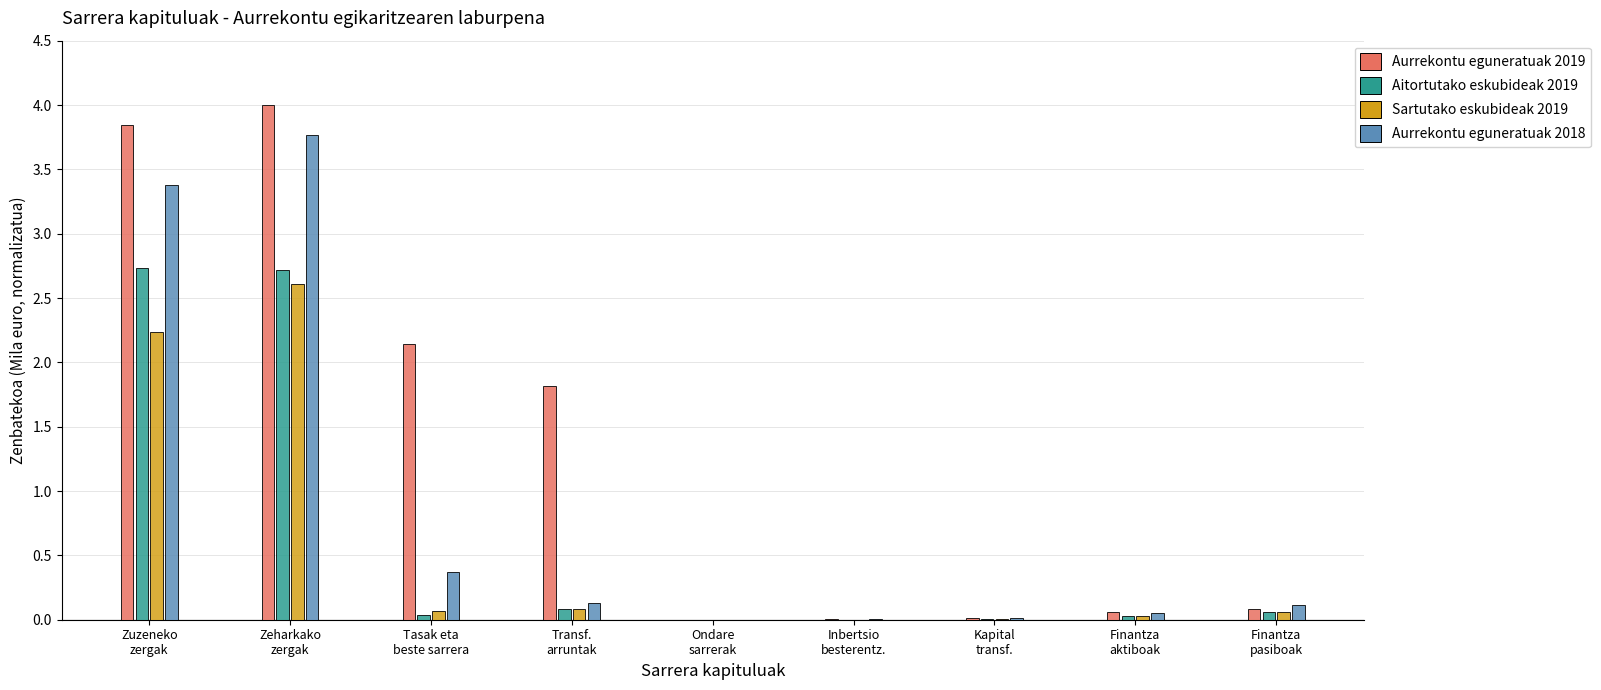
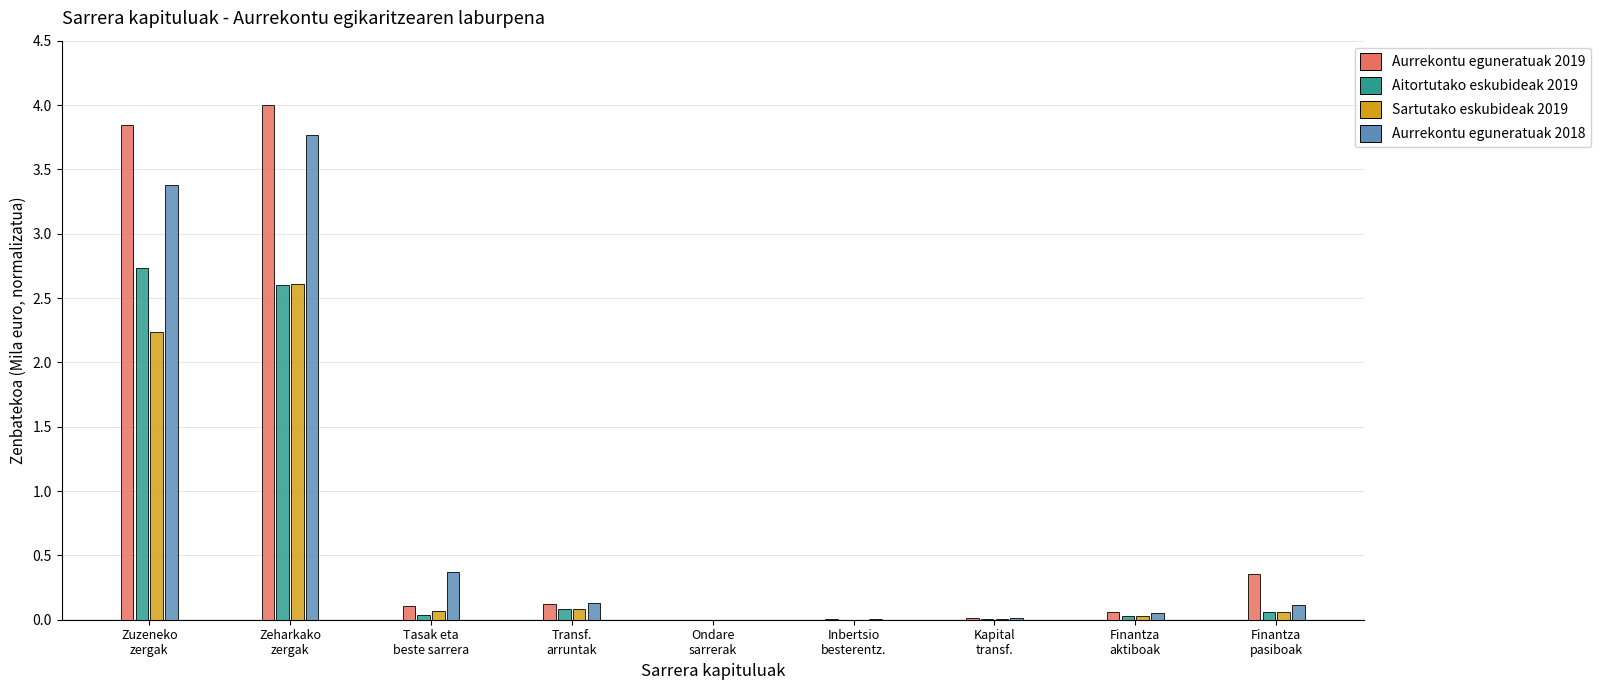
  {
    "Aurrekontu eguneratuak 2019": {
      "Zuzeneko zergak": 3.85,
      "Zeharkako zergak": 4.00,
-     "Tasak eta beste sarrera": 2.14,
-     "Transf. arruntak": 1.81,
+     "Tasak eta beste sarrera": 0.11,
+     "Transf. arruntak": 0.12,
      "Finantza aktiboak": 0.06,
-     "Finantza pasiboak": 0.08
+     "Finantza pasiboak": 0.35
    },
    "Aitortutako eskubideak 2019": {
      "Zuzeneko zergak": 2.74,
-     "Zeharkako zergak": 2.71,
+     "Zeharkako zergak": 2.60,
      "Tasak eta beste sarrera": 0.03,
      "Transf. arruntak": 0.09,
      "Finantza aktiboak": 0.03,
      "Finantza pasiboak": 0.06
    },
    "Sartutako eskubideak 2019": {
      "Zuzeneko zergak": 2.23,
      "Zeharkako zergak": 2.61,
      "Tasak eta beste sarrera": 0.07,
      "Transf. arruntak": 0.08,
      "Finantza aktiboak": 0.03,
      "Finantza pasiboak": 0.06
    },
    "Aurrekontu eguneratuak 2018": {
      "Zuzeneko zergak": 3.38,
      "Zeharkako zergak": 3.77,
      "Tasak eta beste sarrera": 0.37,
      "Transf. arruntak": 0.13,
      "Finantza aktiboak": 0.05,
      "Finantza pasiboak": 0.11
    }
  }
